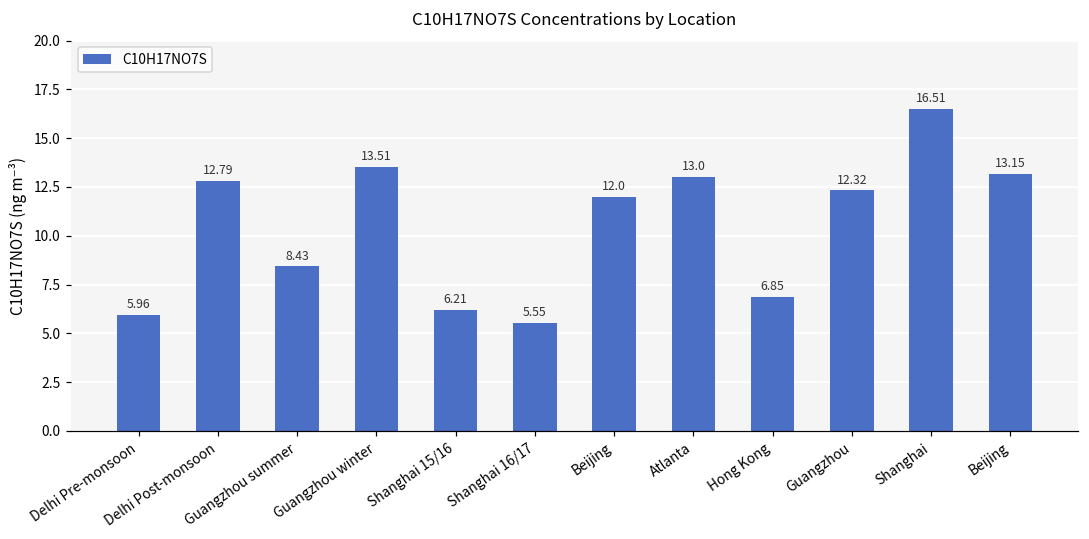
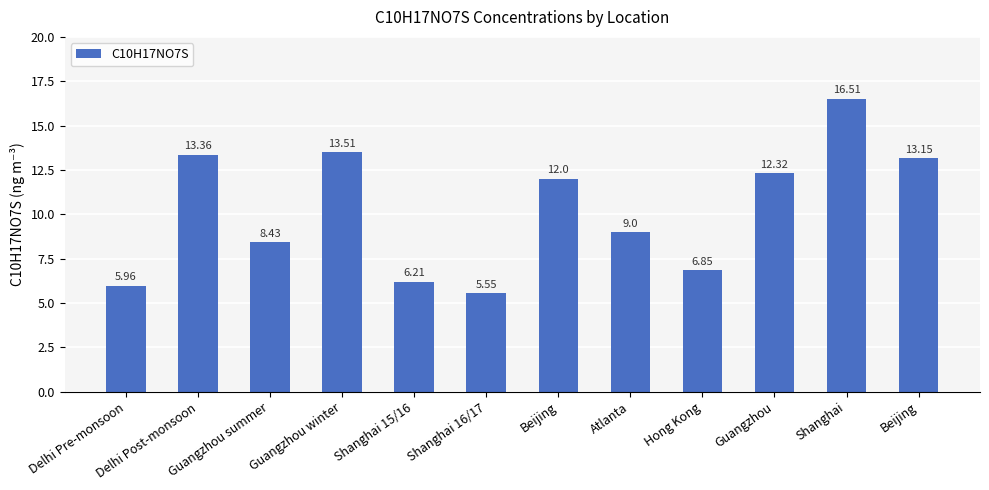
  {
    "Delhi Pre-monsoon": 5.96,
-   "Delhi Post-monsoon": 12.79,
+   "Delhi Post-monsoon": 13.36,
    "Guangzhou summer": 8.43,
    "Guangzhou winter": 13.51,
    "Shanghai 15/16": 6.21,
    "Shanghai 16/17": 5.55,
-   "Atlanta": 13.0,
+   "Atlanta": 9.0,
    "Hong Kong": 6.85,
    "Guangzhou": 12.32,
    "Shanghai": 16.51
  }
